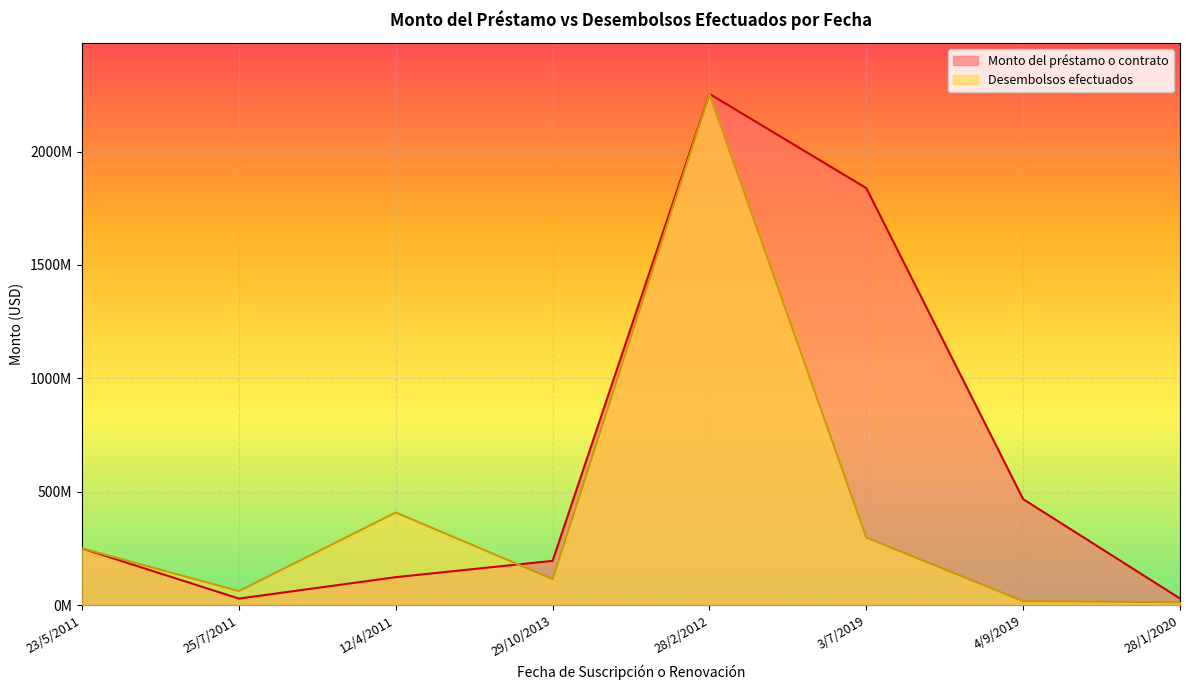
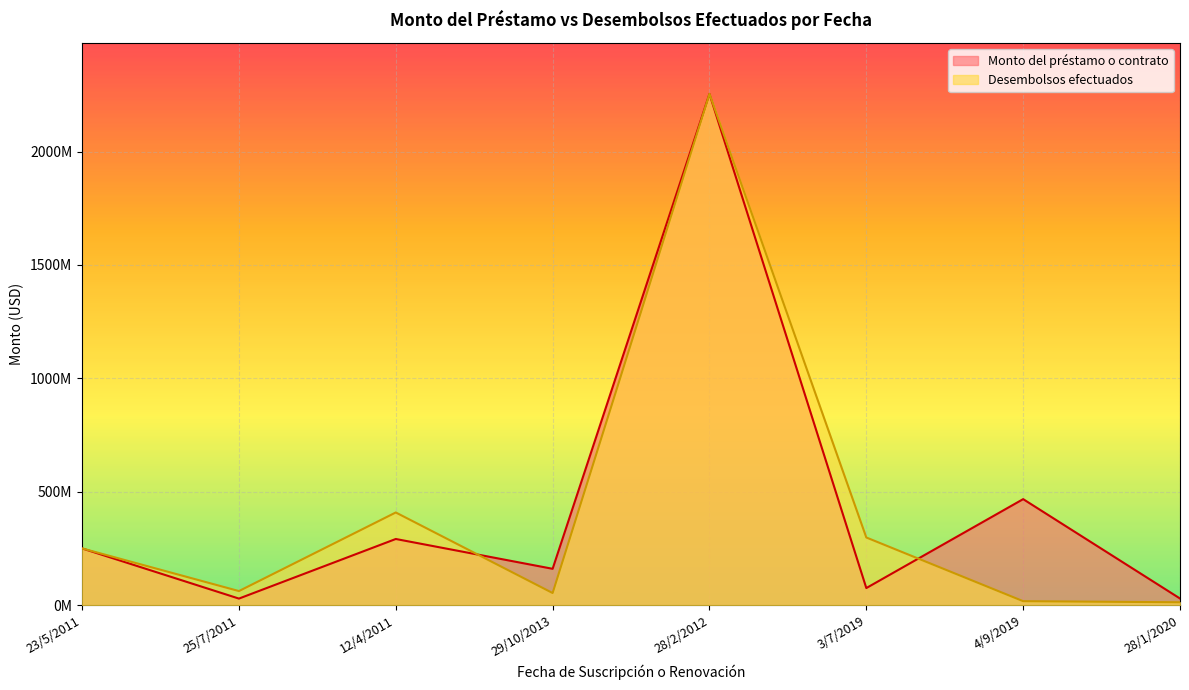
  {
    "Monto del préstamo o contrato": {
      "25/7/2011": 30000000,
-     "12/4/2011": 120000000,
-     "29/10/2013": 200000000,
-     "3/7/2019": 1840000000,
+     "12/4/2011": 290000000,
+     "29/10/2013": 160000000,
+     "3/7/2019": 80000000,
      "4/9/2019": 470000000,
      "28/1/2020": 30000000
    },
    "Desembolsos efectuados": {
      "25/7/2011": 60000000,
      "12/4/2011": 410000000,
-     "29/10/2013": 110000000,
+     "29/10/2013": 50000000,
      "3/7/2019": 300000000,
      "4/9/2019": 20000000,
      "28/1/2020": 10000000
    }
  }
